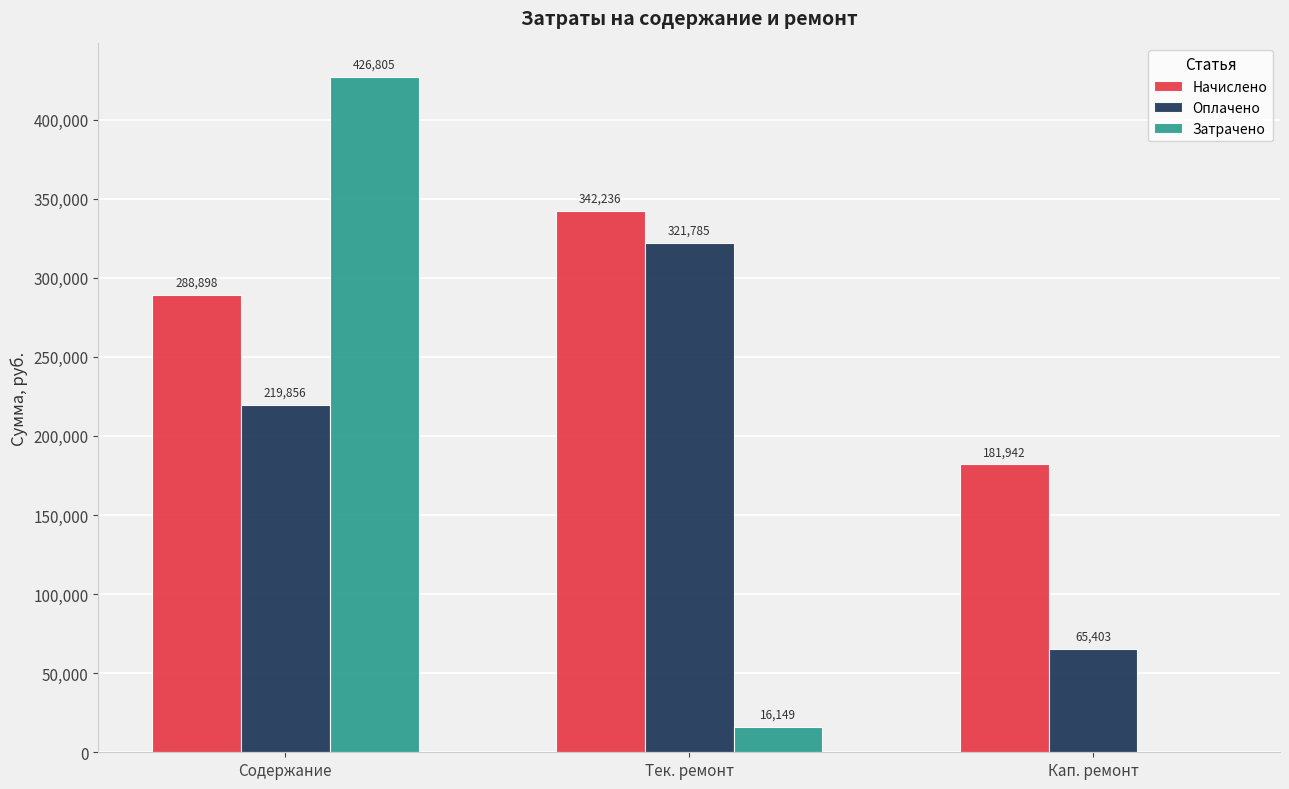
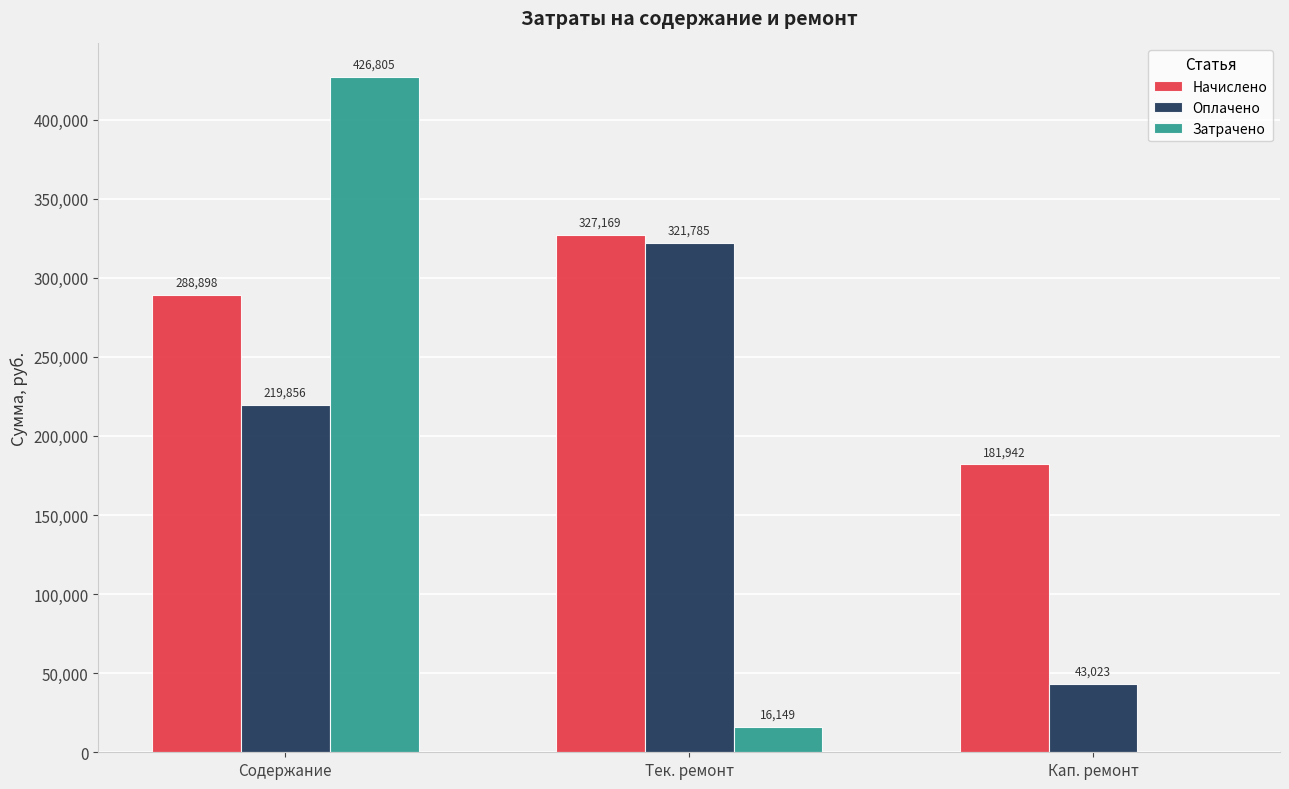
  {
    "Начислено": {
      "Содержание": "288,898",
-     "Тек. ремонт": "342,236",
+     "Тек. ремонт": "327,169",
      "Кап. ремонт": "181,942"
    },
    "Оплачено": {
      "Содержание": "219,856",
      "Тек. ремонт": "321,785",
-     "Кап. ремонт": "65,403"
+     "Кап. ремонт": "43,023"
    },
    "Затрачено": {
      "Содержание": "426,805",
      "Тек. ремонт": "16,149"
    }
  }
